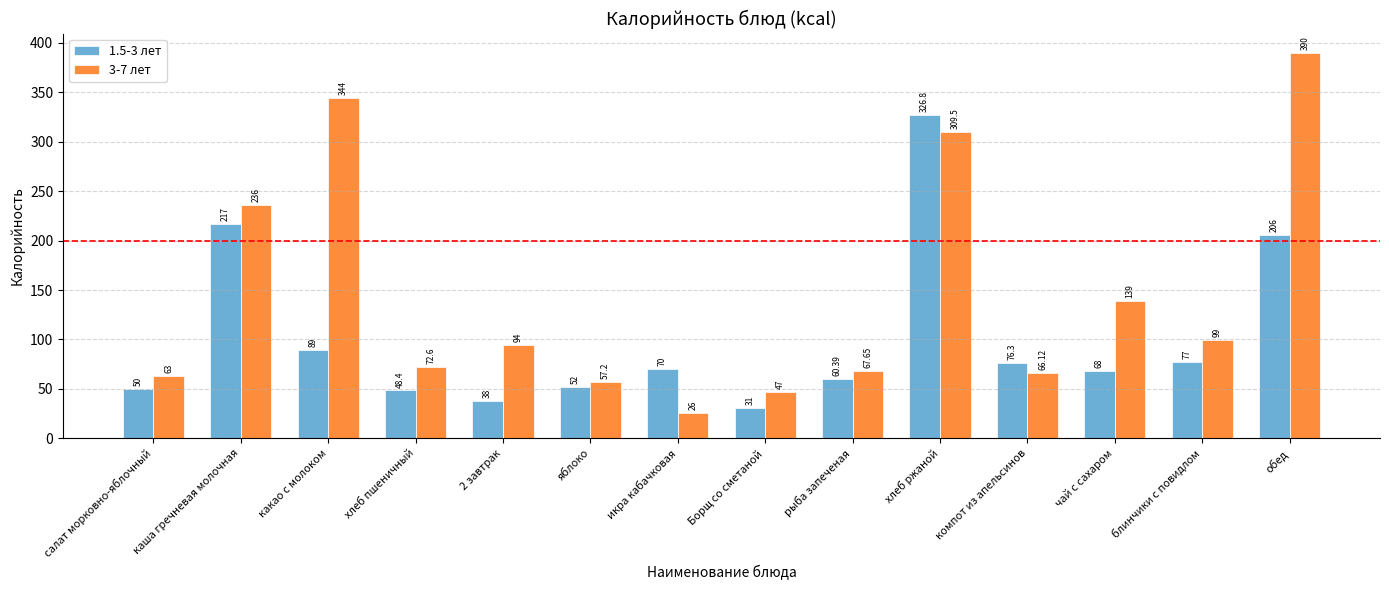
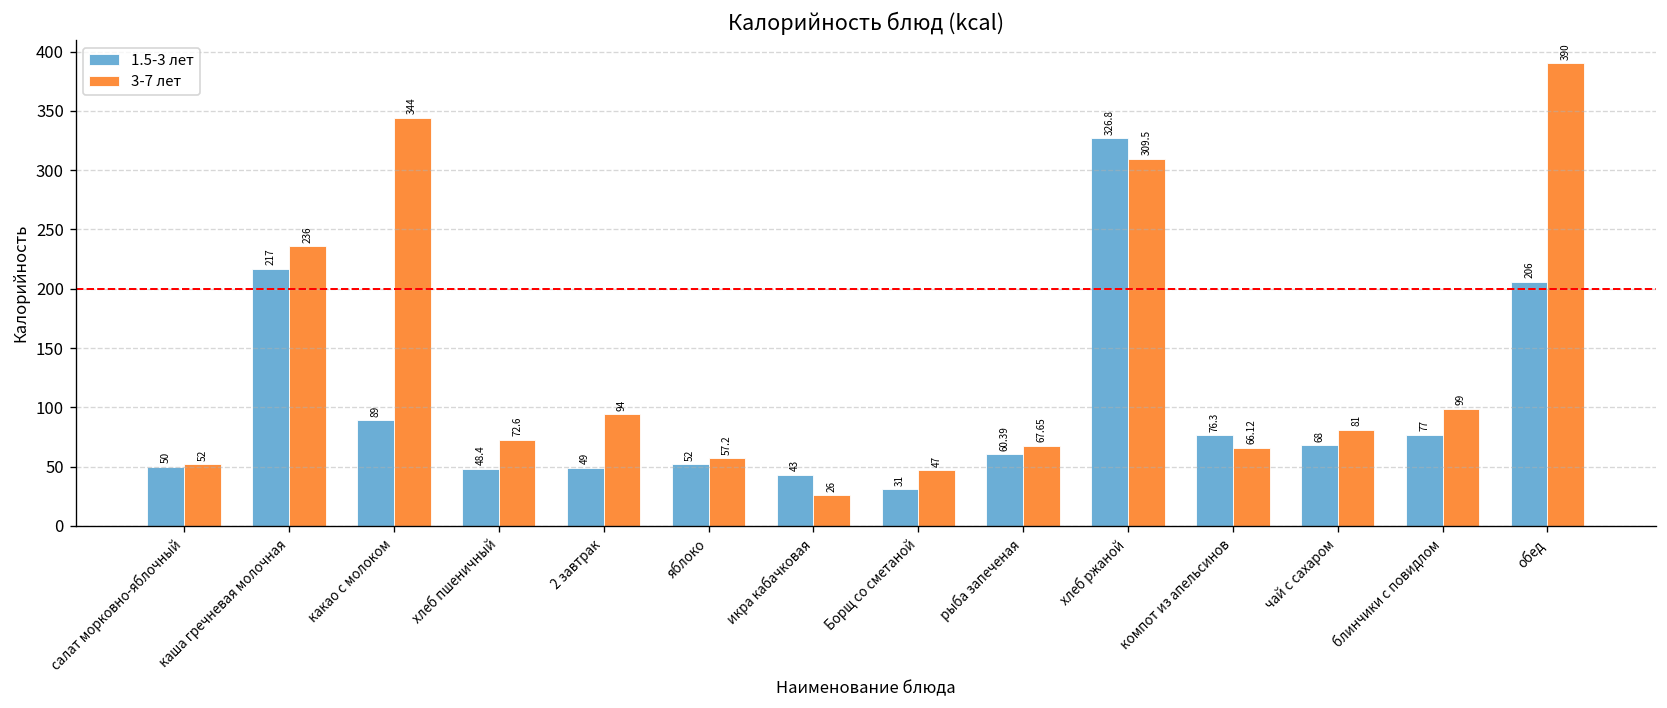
  {
    "1.5-3 лет": {
      "салат морковно-яблочный": 50,
      "каша гречневая молочная": 217,
      "какао с молоком": 89,
      "хлеб пшеничный": 48.4,
-     "2 завтрак": 38,
+     "2 завтрак": 49,
      "яблоко": 52,
-     "икра кабачковая": 70,
+     "икра кабачковая": 43,
      "Борщ со сметаной": 31,
      "рыба запеченая": 60.39,
      "хлеб ржаной": 326.8,
      "компот из апельсинов": 76.3,
      "чай с сахаром": 68,
      "блинчики с повидлом": 77,
      "обед": 206
    },
    "3-7 лет": {
-     "салат морковно-яблочный": 63,
+     "салат морковно-яблочный": 52,
      "каша гречневая молочная": 236,
      "какао с молоком": 344,
      "хлеб пшеничный": 72.6,
      "2 завтрак": 94,
      "яблоко": 57.2,
      "икра кабачковая": 26,
      "Борщ со сметаной": 47,
      "рыба запеченая": 67.65,
      "хлеб ржаной": 309.5,
      "компот из апельсинов": 66.12,
-     "чай с сахаром": 139,
+     "чай с сахаром": 81,
      "блинчики с повидлом": 99,
      "обед": 390
    }
  }
